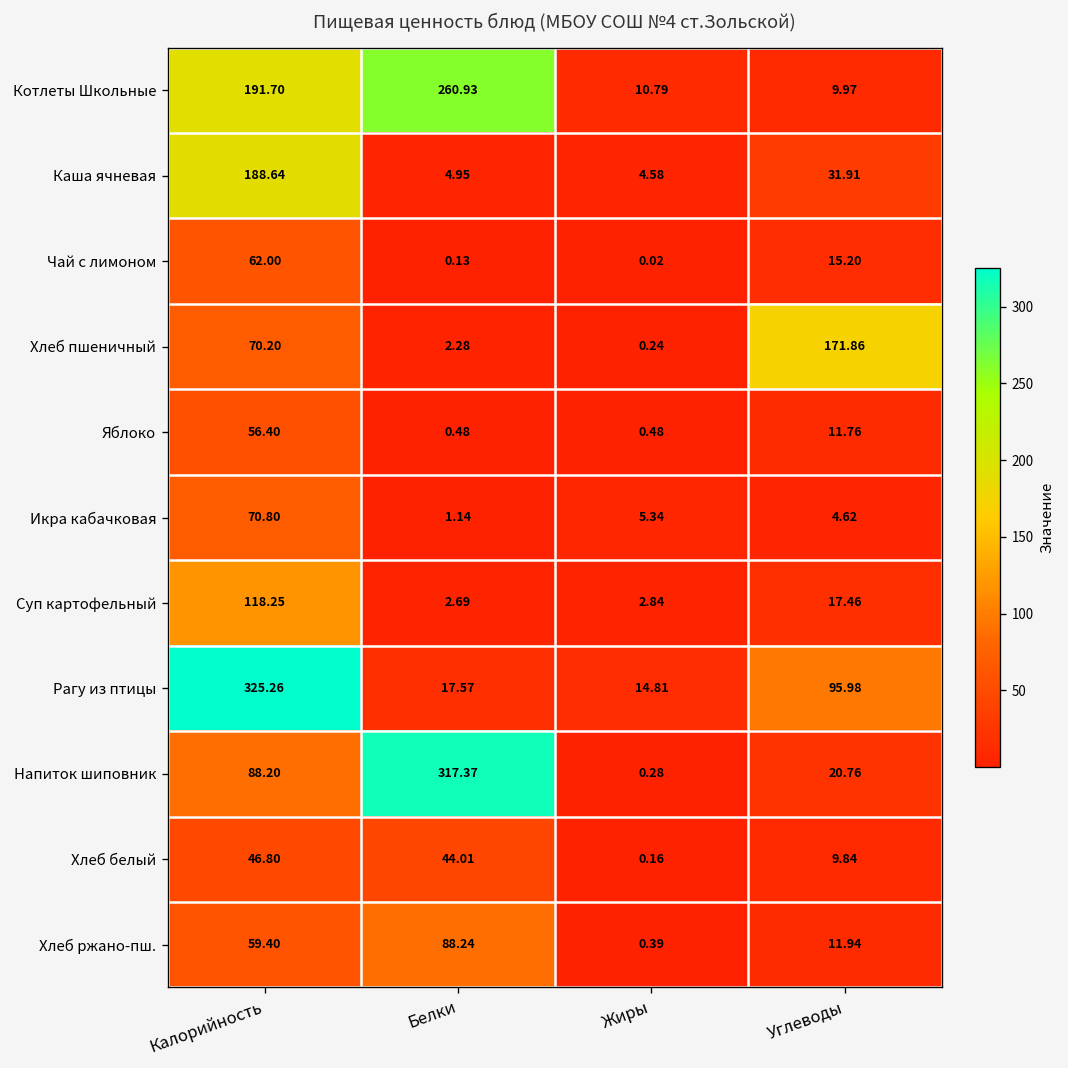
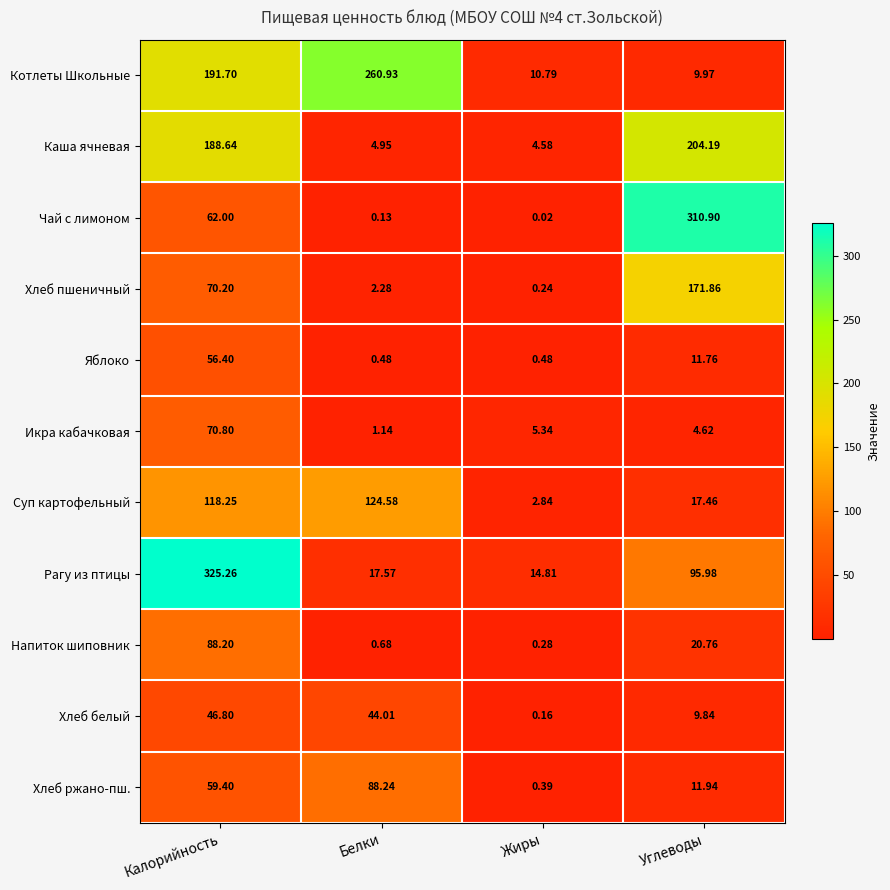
  {
    "Котлеты Школьные": {
      "Калорийность": 191.70,
      "Белки": 260.93,
      "Жиры": 10.79,
      "Углеводы": 9.97
    },
    "Каша ячневая": {
      "Калорийность": 188.64,
      "Белки": 4.95,
      "Жиры": 4.58,
-     "Углеводы": 31.91
+     "Углеводы": 204.19
    },
    "Чай с лимоном": {
      "Калорийность": 62.00,
      "Белки": 0.13,
      "Жиры": 0.02,
-     "Углеводы": 15.20
+     "Углеводы": 310.90
    },
    "Хлеб пшеничный": {
      "Калорийность": 70.20,
      "Белки": 2.28,
      "Жиры": 0.24,
      "Углеводы": 171.86
    },
    "Яблоко": {
      "Калорийность": 56.40,
      "Белки": 0.48,
      "Жиры": 0.48,
      "Углеводы": 11.76
    },
    "Икра кабачковая": {
      "Калорийность": 70.80,
      "Белки": 1.14,
      "Жиры": 5.34,
      "Углеводы": 4.62
    },
    "Суп картофельный": {
      "Калорийность": 118.25,
-     "Белки": 2.69,
+     "Белки": 124.58,
      "Жиры": 2.84,
      "Углеводы": 17.46
    },
    "Рагу из птицы": {
      "Калорийность": 325.26,
      "Белки": 17.57,
      "Жиры": 14.81,
      "Углеводы": 95.98
    },
    "Напиток шиповник": {
      "Калорийность": 88.20,
-     "Белки": 317.37,
+     "Белки": 0.68,
      "Жиры": 0.28,
      "Углеводы": 20.76
    },
    "Хлеб белый": {
      "Калорийность": 46.80,
      "Белки": 44.01,
      "Жиры": 0.16,
      "Углеводы": 9.84
    },
    "Хлеб ржано-пш.": {
      "Калорийность": 59.40,
      "Белки": 88.24,
      "Жиры": 0.39,
      "Углеводы": 11.94
    }
  }
